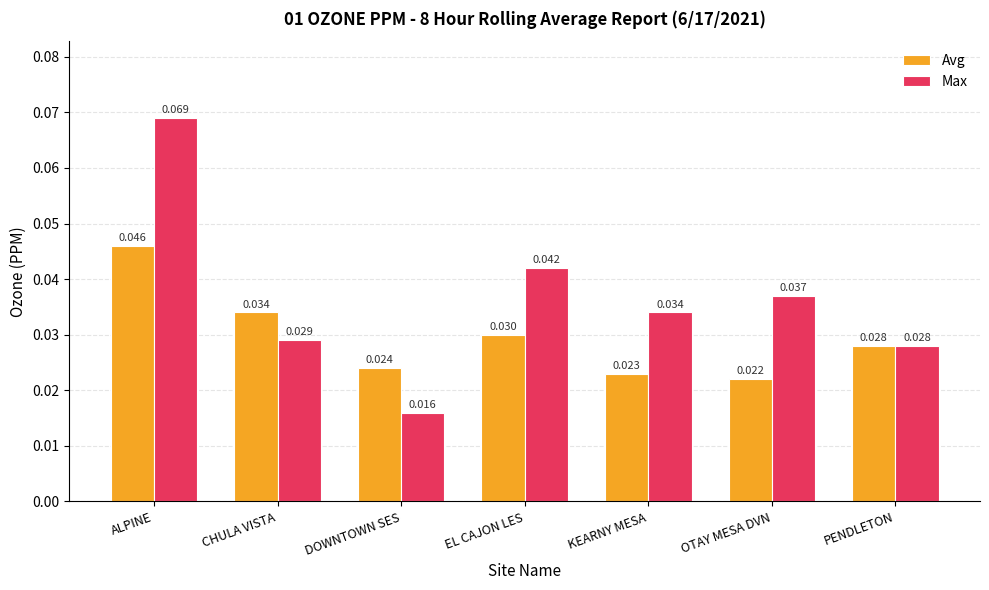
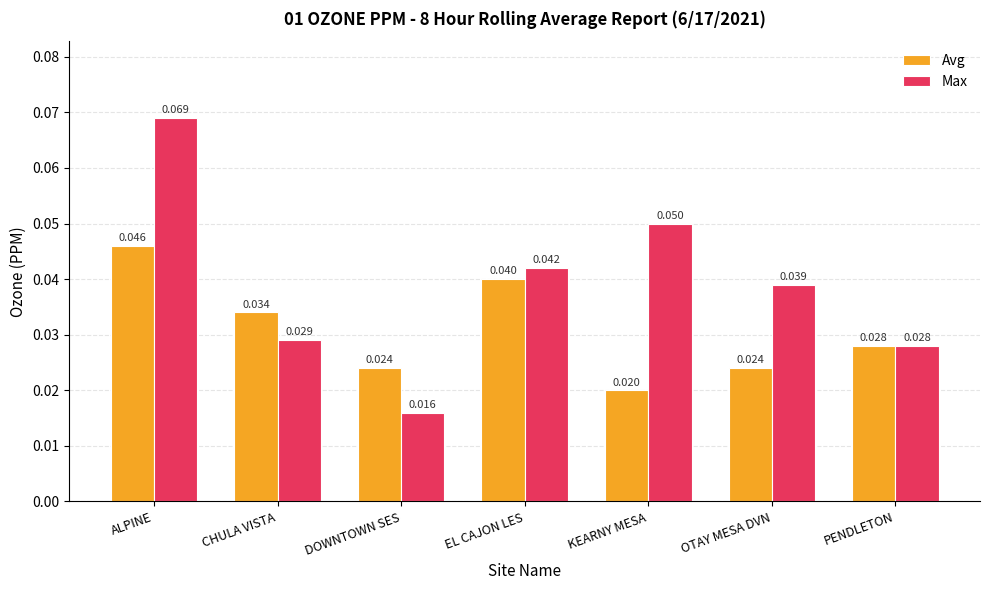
  {
    "Avg": {
      "ALPINE": 0.046,
      "CHULA VISTA": 0.034,
      "DOWNTOWN SES": 0.024,
-     "EL CAJON LES": 0.030,
-     "KEARNY MESA": 0.023,
-     "OTAY MESA DVN": 0.022,
+     "EL CAJON LES": 0.040,
+     "KEARNY MESA": 0.020,
+     "OTAY MESA DVN": 0.024,
      "PENDLETON": 0.028
    },
    "Max": {
      "ALPINE": 0.069,
      "CHULA VISTA": 0.029,
      "DOWNTOWN SES": 0.016,
      "EL CAJON LES": 0.042,
-     "KEARNY MESA": 0.034,
-     "OTAY MESA DVN": 0.037,
+     "KEARNY MESA": 0.050,
+     "OTAY MESA DVN": 0.039,
      "PENDLETON": 0.028
    }
  }
